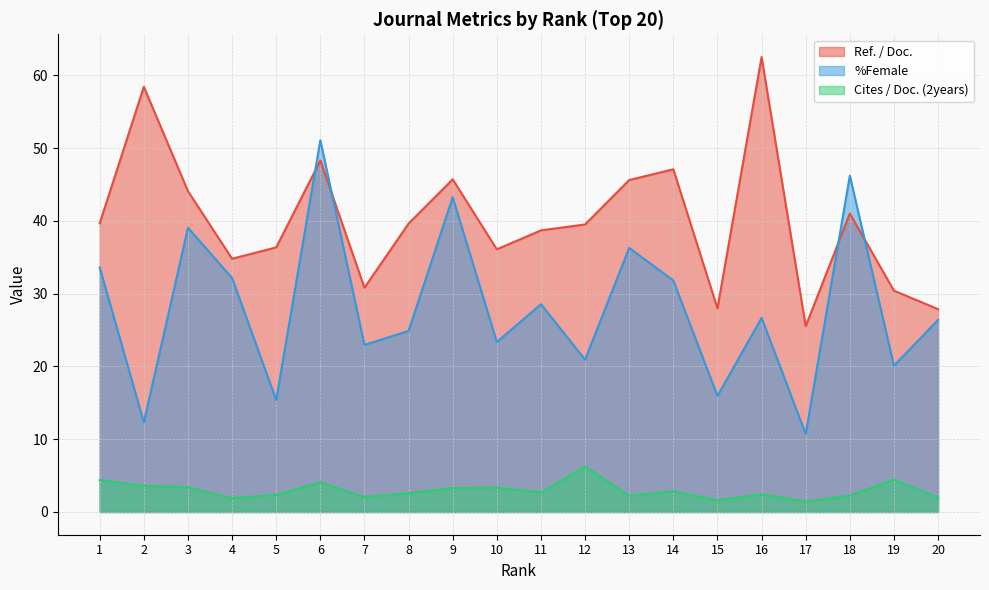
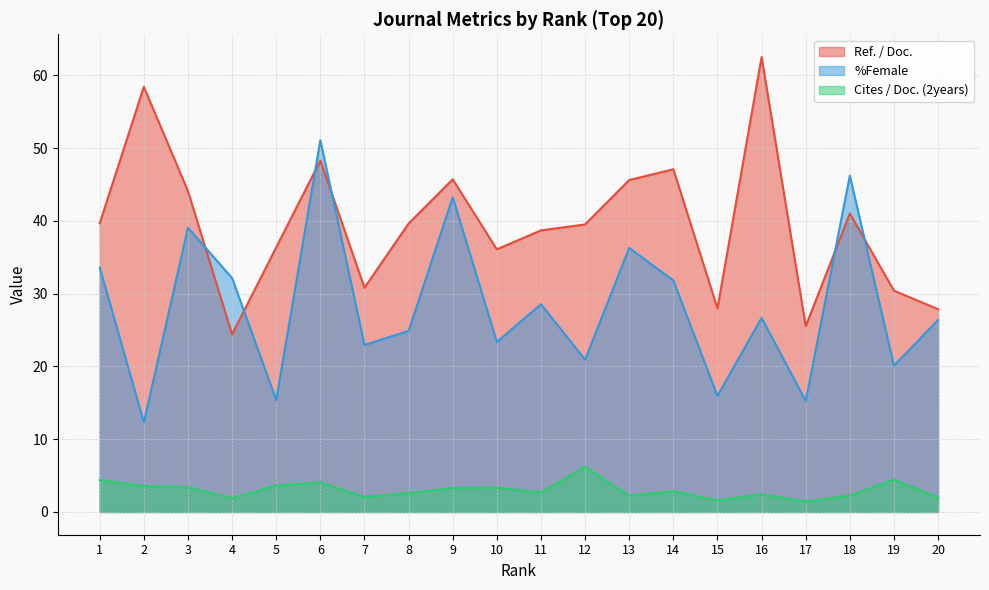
  {
    "Ref. / Doc.": {
      "1": 40,
      "2": 58,
      "3": 44,
-     "4": 35,
+     "4": 24,
      "5": 36,
      "6": 48,
      "7": 31,
      "8": 40,
      "9": 46,
      "10": 36,
      "11": 39,
      "12": 40,
      "13": 46,
      "14": 47,
      "15": 28,
      "16": 63,
      "17": 26,
      "18": 41,
      "19": 30,
      "20": 28
    },
    "%Female": {
      "1": 34,
      "2": 12,
      "3": 39,
      "4": 32,
      "5": 15,
      "6": 51,
      "7": 23,
      "8": 25,
      "9": 43,
      "10": 23,
      "11": 29,
      "12": 21,
      "13": 36,
      "14": 32,
      "15": 16,
      "16": 27,
-     "17": 11,
+     "17": 15,
      "18": 46,
      "19": 20,
      "20": 26
    },
    "Cites / Doc. (2years)": {
      "1": 4,
      "2": 4,
      "3": 3,
      "4": 2,
-     "5": 2,
+     "5": 4,
      "6": 4,
      "7": 2,
      "8": 3,
      "9": 3,
      "10": 3,
      "11": 3,
      "12": 6,
      "13": 2,
      "14": 3,
      "15": 2,
      "16": 2,
      "17": 1,
      "18": 2,
      "19": 4,
      "20": 2
    }
  }
